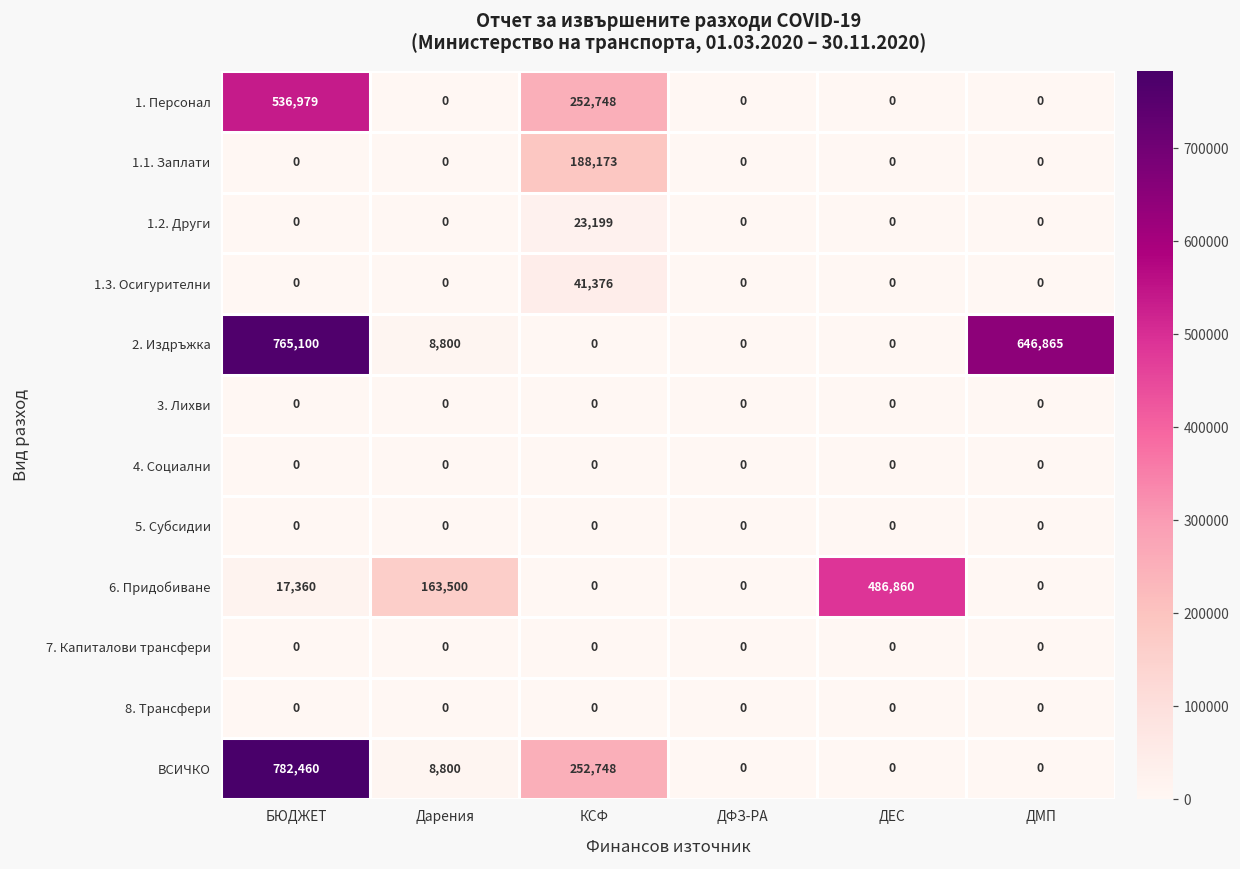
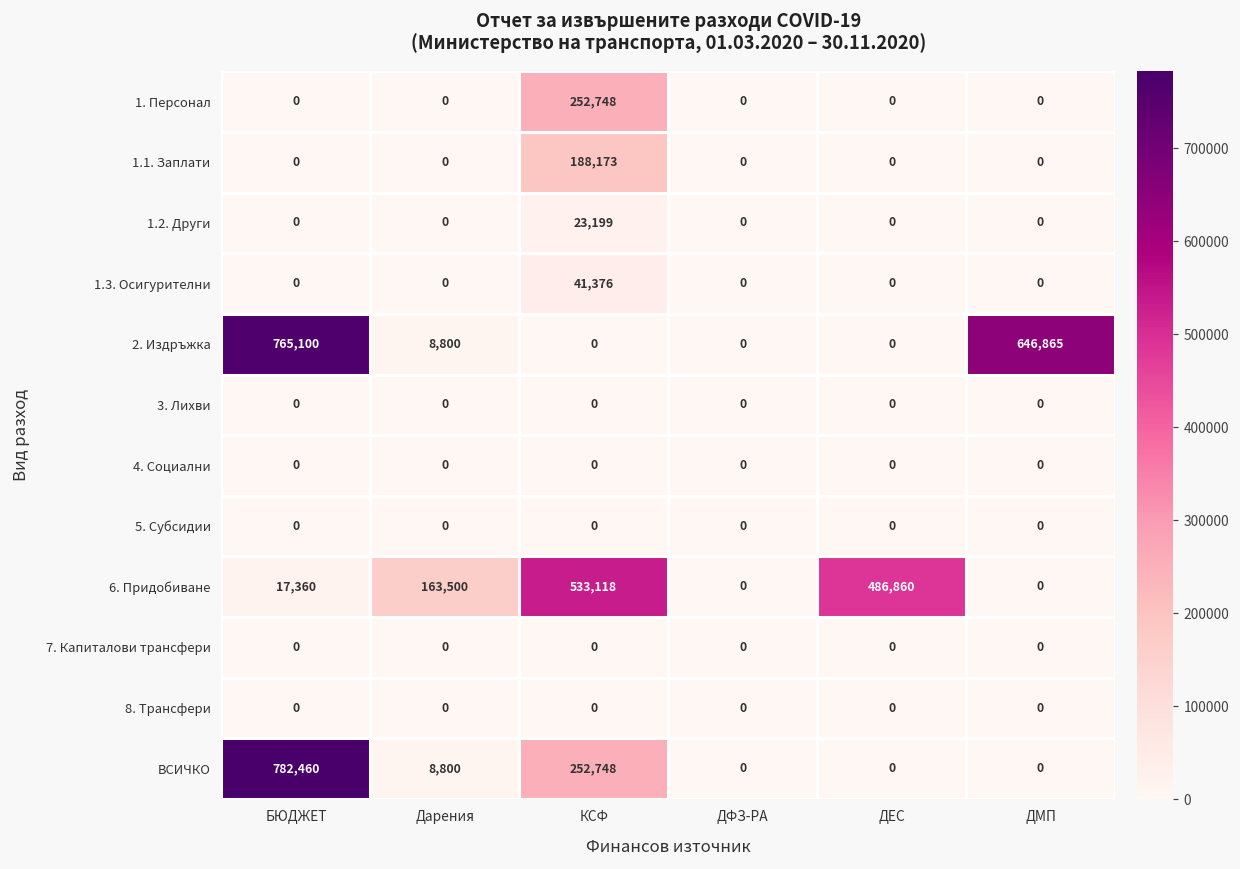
  {
    "1. Персонал": {
-     "БЮДЖЕТ": "536,979",
+     "БЮДЖЕТ": "0",
      "Дарения": "0",
      "КСФ": "252,748",
      "ДФЗ-РА": "0",
      "ДЕС": "0",
      "ДМП": "0"
    },
    "1.1. Заплати": {
      "БЮДЖЕТ": "0",
      "Дарения": "0",
      "КСФ": "188,173",
      "ДФЗ-РА": "0",
      "ДЕС": "0",
      "ДМП": "0"
    },
    "1.2. Други": {
      "БЮДЖЕТ": "0",
      "Дарения": "0",
      "КСФ": "23,199",
      "ДФЗ-РА": "0",
      "ДЕС": "0",
      "ДМП": "0"
    },
    "1.3. Осигурителни": {
      "БЮДЖЕТ": "0",
      "Дарения": "0",
      "КСФ": "41,376",
      "ДФЗ-РА": "0",
      "ДЕС": "0",
      "ДМП": "0"
    },
    "2. Издръжка": {
      "БЮДЖЕТ": "765,100",
      "Дарения": "8,800",
      "КСФ": "0",
      "ДФЗ-РА": "0",
      "ДЕС": "0",
      "ДМП": "646,865"
    },
    "3. Лихви": {
      "БЮДЖЕТ": "0",
      "Дарения": "0",
      "КСФ": "0",
      "ДФЗ-РА": "0",
      "ДЕС": "0",
      "ДМП": "0"
    },
    "4. Социални": {
      "БЮДЖЕТ": "0",
      "Дарения": "0",
      "КСФ": "0",
      "ДФЗ-РА": "0",
      "ДЕС": "0",
      "ДМП": "0"
    },
    "5. Субсидии": {
      "БЮДЖЕТ": "0",
      "Дарения": "0",
      "КСФ": "0",
      "ДФЗ-РА": "0",
      "ДЕС": "0",
      "ДМП": "0"
    },
    "6. Придобиване": {
      "БЮДЖЕТ": "17,360",
      "Дарения": "163,500",
-     "КСФ": "0",
+     "КСФ": "533,118",
      "ДФЗ-РА": "0",
      "ДЕС": "486,860",
      "ДМП": "0"
    },
    "7. Капиталови трансфери": {
      "БЮДЖЕТ": "0",
      "Дарения": "0",
      "КСФ": "0",
      "ДФЗ-РА": "0",
      "ДЕС": "0",
      "ДМП": "0"
    },
    "8. Трансфери": {
      "БЮДЖЕТ": "0",
      "Дарения": "0",
      "КСФ": "0",
      "ДФЗ-РА": "0",
      "ДЕС": "0",
      "ДМП": "0"
    },
    "ВСИЧКО": {
      "БЮДЖЕТ": "782,460",
      "Дарения": "8,800",
      "КСФ": "252,748",
      "ДФЗ-РА": "0",
      "ДЕС": "0",
      "ДМП": "0"
    }
  }
